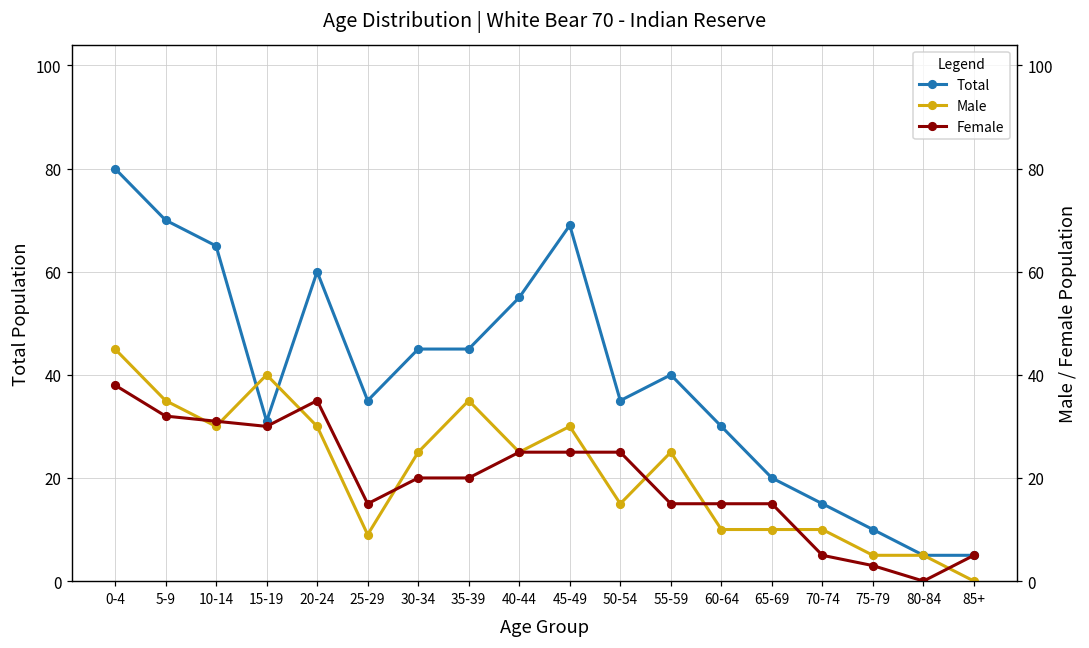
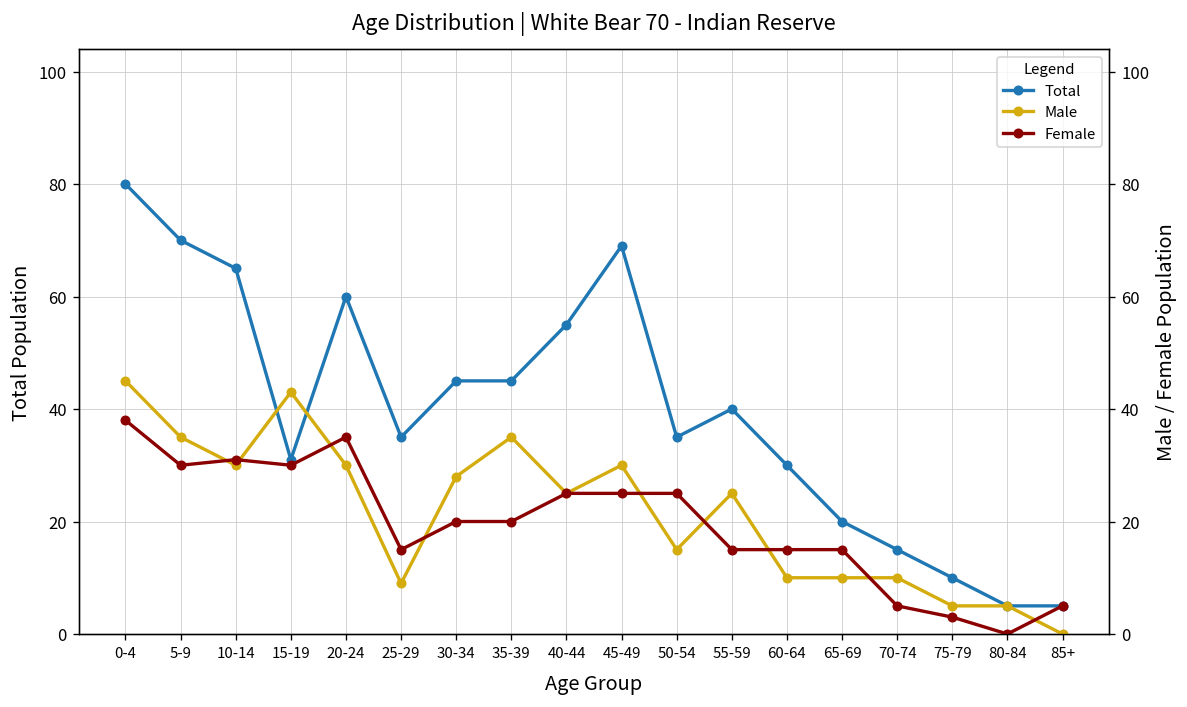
  {
    "Total": {
      "0-4": 80,
      "5-9": 70,
      "10-14": 65,
      "15-19": 31,
      "20-24": 60,
      "25-29": 35,
      "30-34": 45,
      "35-39": 45,
      "40-44": 55,
      "45-49": 69,
      "50-54": 35,
      "55-59": 40,
      "60-64": 30,
      "65-69": 20,
      "70-74": 15,
      "75-79": 10,
      "80-84": 5,
      "85+": 5
    },
    "Male": {
      "0-4": 45,
      "5-9": 35,
      "10-14": 30,
-     "15-19": 40,
+     "15-19": 43,
      "20-24": 30,
      "25-29": 9,
-     "30-34": 25,
+     "30-34": 28,
      "35-39": 35,
      "45-49": 30,
      "50-54": 15,
      "55-59": 25,
      "60-64": 10,
      "65-69": 10,
      "70-74": 10,
      "75-79": 5,
      "80-84": 5,
      "85+": 0
    },
    "Female": {
      "0-4": 38,
-     "5-9": 32,
+     "5-9": 30,
      "10-14": 31,
      "15-19": 30,
      "20-24": 35,
      "25-29": 15,
      "30-34": 20,
      "35-39": 20,
      "45-49": 25,
      "50-54": 25,
      "55-59": 15,
      "60-64": 15,
      "65-69": 15,
      "70-74": 5,
      "75-79": 3,
      "80-84": 0,
      "85+": 5
    }
  }
